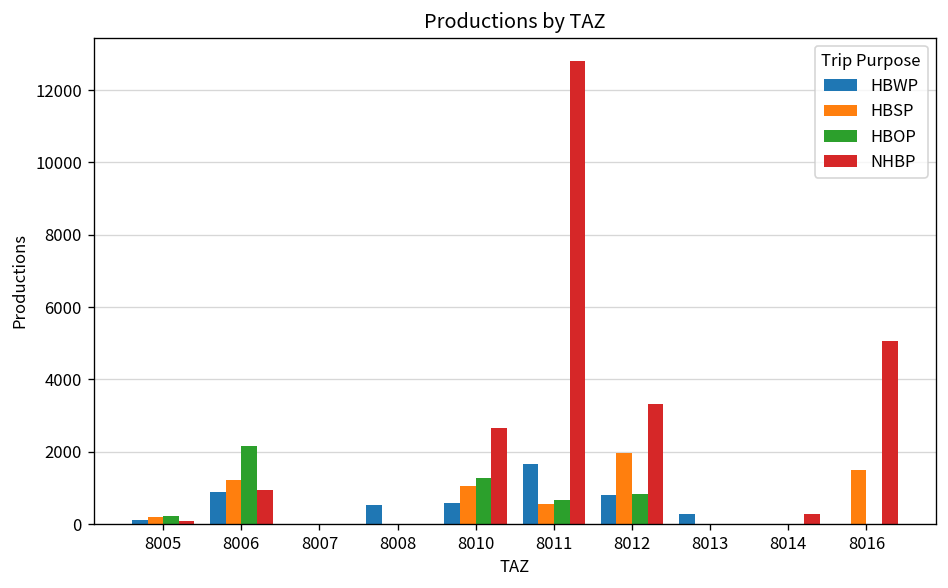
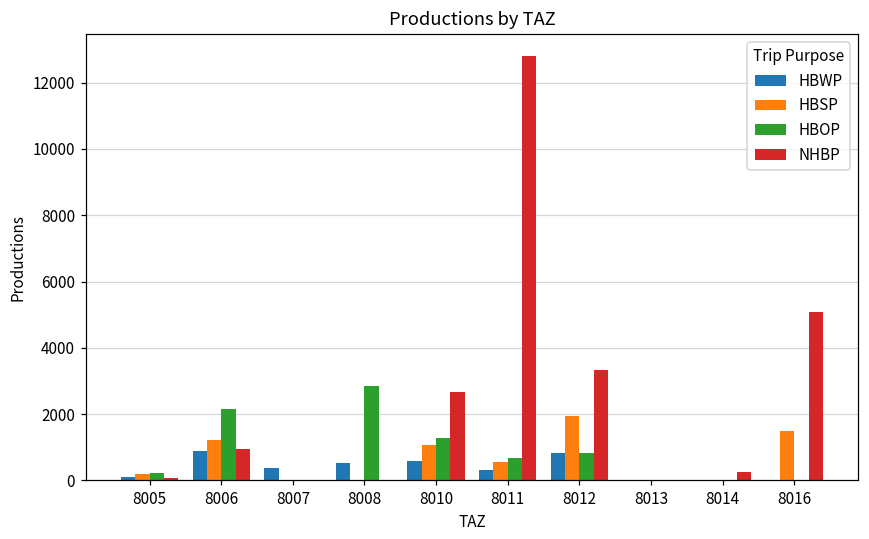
  {
    "HBWP": {
      "8005": 100,
      "8006": 900,
-     "8007": 0,
+     "8007": 400,
      "8008": 500,
      "8010": 600,
-     "8011": 1700,
+     "8011": 300,
      "8012": 800,
-     "8013": 300,
+     "8013": 0,
      "8014": 0,
      "8016": 0
    },
    "HBSP": {
      "8005": 200,
      "8006": 1200,
      "8007": 0,
      "8008": 0,
      "8010": 1100,
      "8011": 600,
      "8012": 2000,
      "8013": 0,
      "8014": 0,
      "8016": 1500
    },
    "HBOP": {
      "8005": 200,
      "8006": 2200,
      "8007": 0,
-     "8008": 0,
+     "8008": 2800,
      "8010": 1300,
      "8011": 700,
      "8012": 800,
      "8013": 0,
      "8014": 0,
      "8016": 0
    },
    "NHBP": {
      "8006": 1000,
      "8007": 0,
      "8008": 0,
      "8010": 2700,
      "8011": 12800,
      "8012": 3300,
      "8013": 0,
      "8014": 300,
      "8016": 5100
    }
  }
